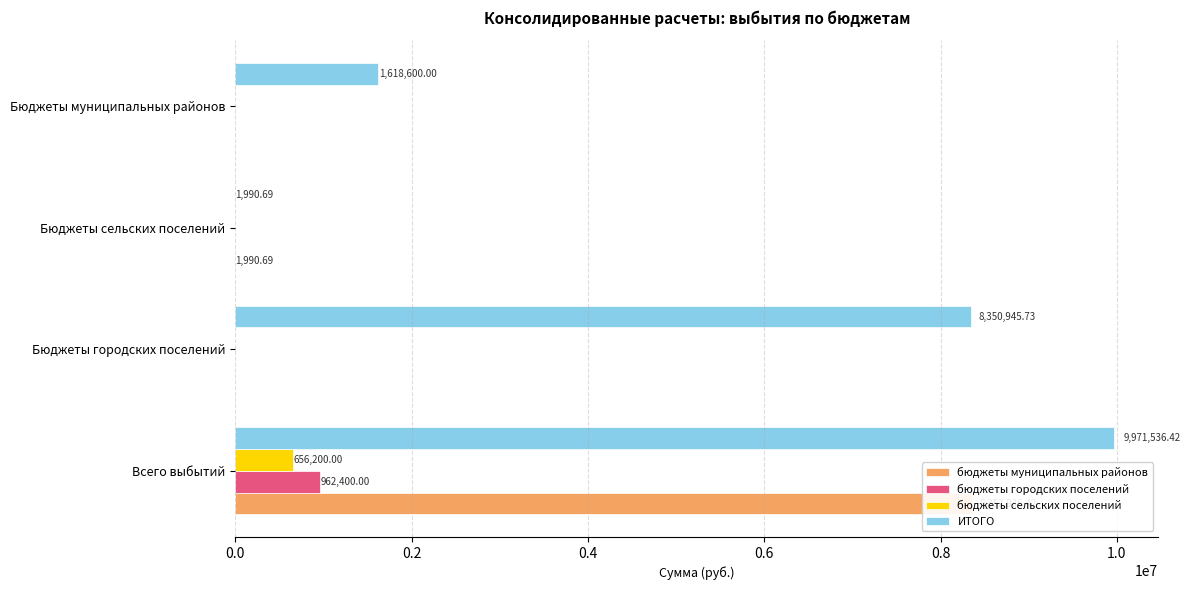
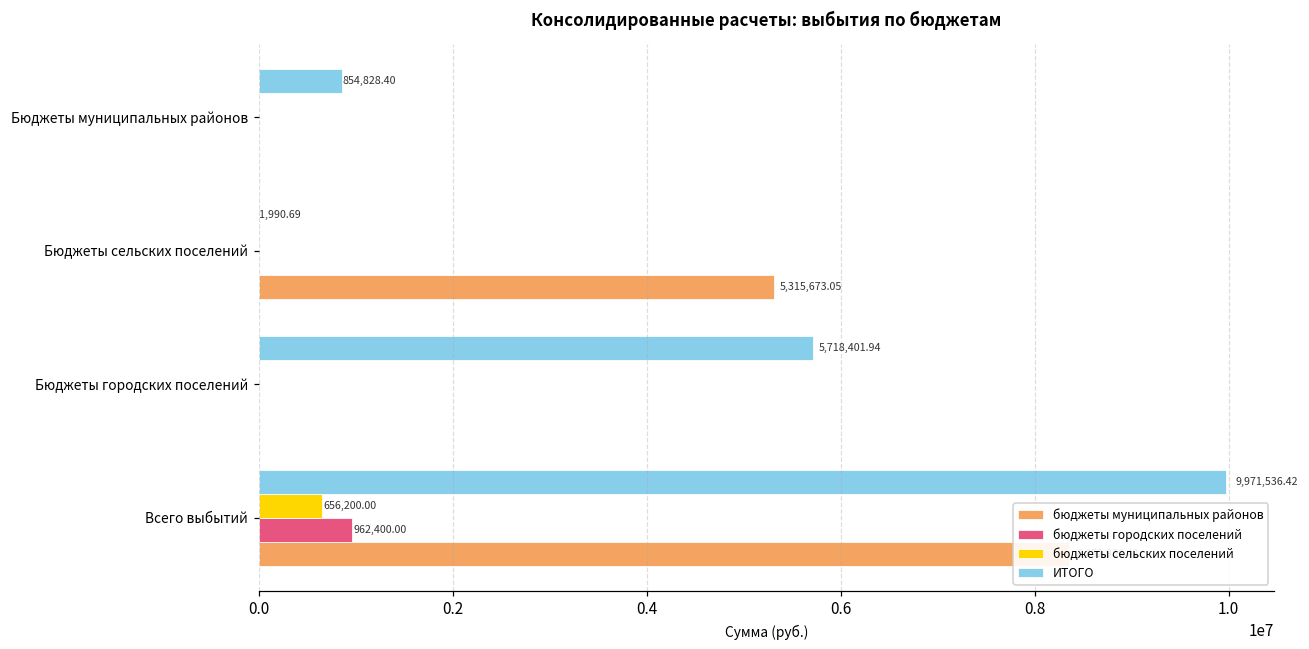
  {
    "бюджеты муниципальных районов": {
-     "Бюджеты сельских поселений": "1,990.69"
+     "Бюджеты сельских поселений": "5,315,673.05"
    },
    "бюджеты городских поселений": {
      "Всего выбытий": "962,400.00"
    },
    "бюджеты сельских поселений": {
      "Всего выбытий": "656,200.00"
    },
    "ИТОГО": {
-     "Бюджеты муниципальных районов": "1,618,600.00",
+     "Бюджеты муниципальных районов": "854,828.40",
      "Бюджеты сельских поселений": "1,990.69",
-     "Бюджеты городских поселений": "8,350,945.73",
+     "Бюджеты городских поселений": "5,718,401.94",
      "Всего выбытий": "9,971,536.42"
    }
  }
